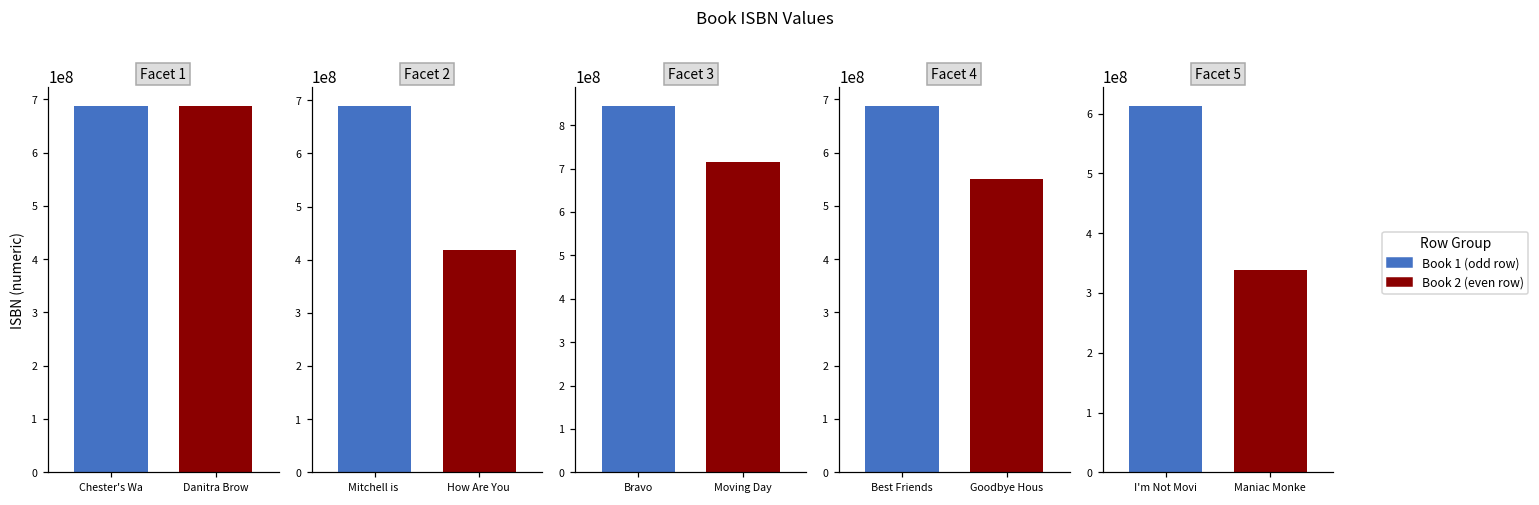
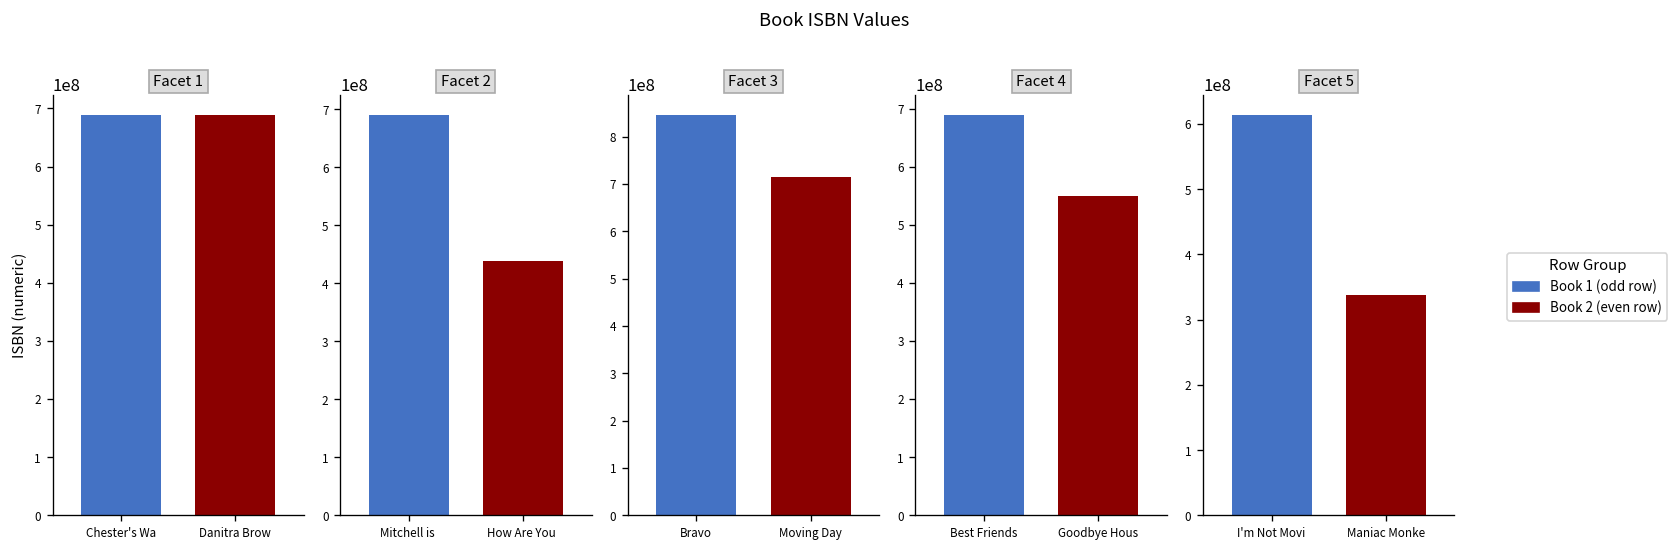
  {
    "Facet 1": {
      "Chester's Wa": 690000000,
      "Danitra Brow": 690000000
    },
    "Facet 2": {
      "Mitchell is": 690000000,
-     "How Are You": 420000000
+     "How Are You": 440000000
    },
    "Facet 3": {
      "Bravo": 850000000,
      "Moving Day": 710000000
    },
    "Facet 4": {
      "Best Friends": 690000000,
      "Goodbye Hous": 550000000
    },
    "Facet 5": {
      "I'm Not Movi": 610000000,
      "Maniac Monke": 340000000
    }
  }
